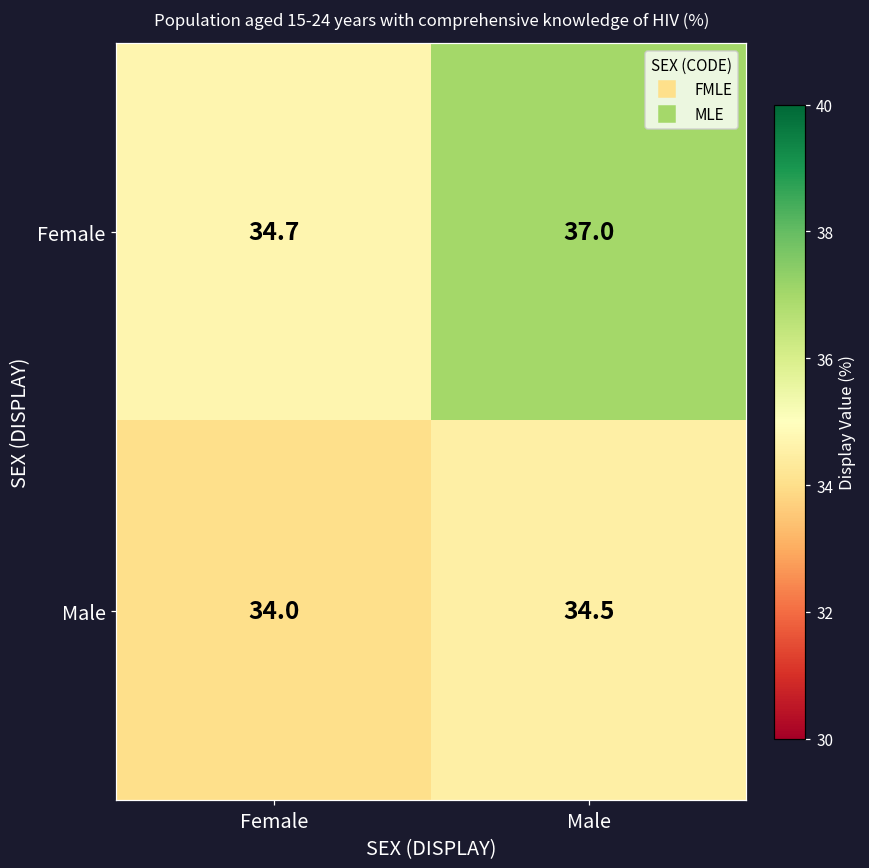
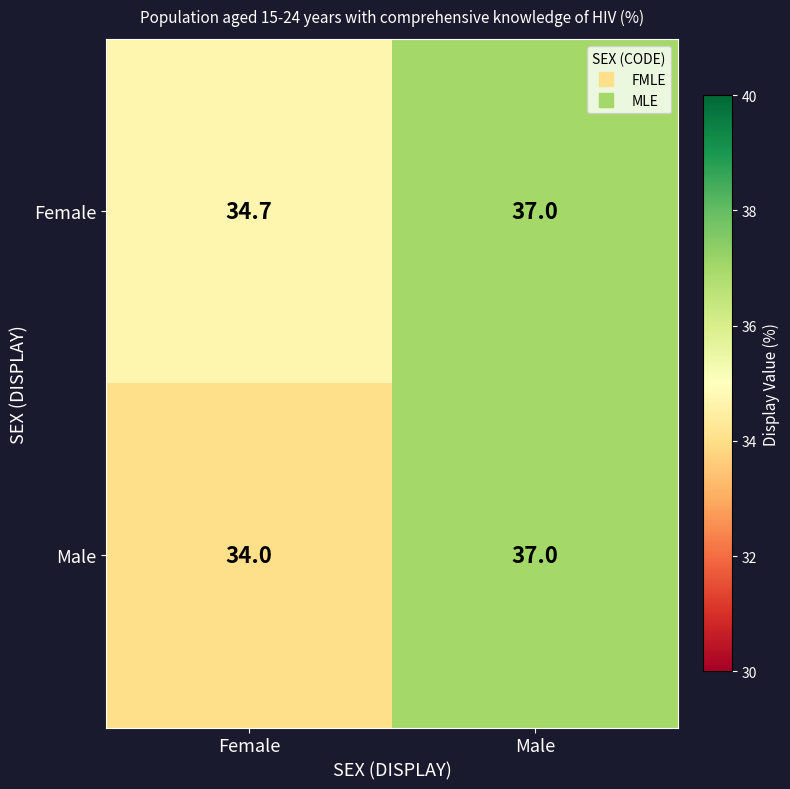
  {
    "Female": {
      "Female": 34.7,
      "Male": 37.0
    },
    "Male": {
      "Female": 34.0,
-     "Male": 34.5
+     "Male": 37.0
    }
  }
